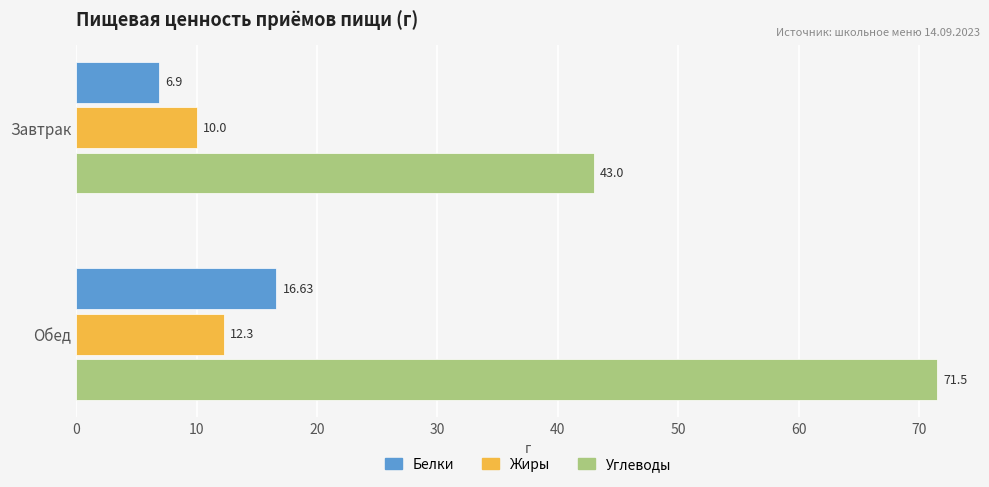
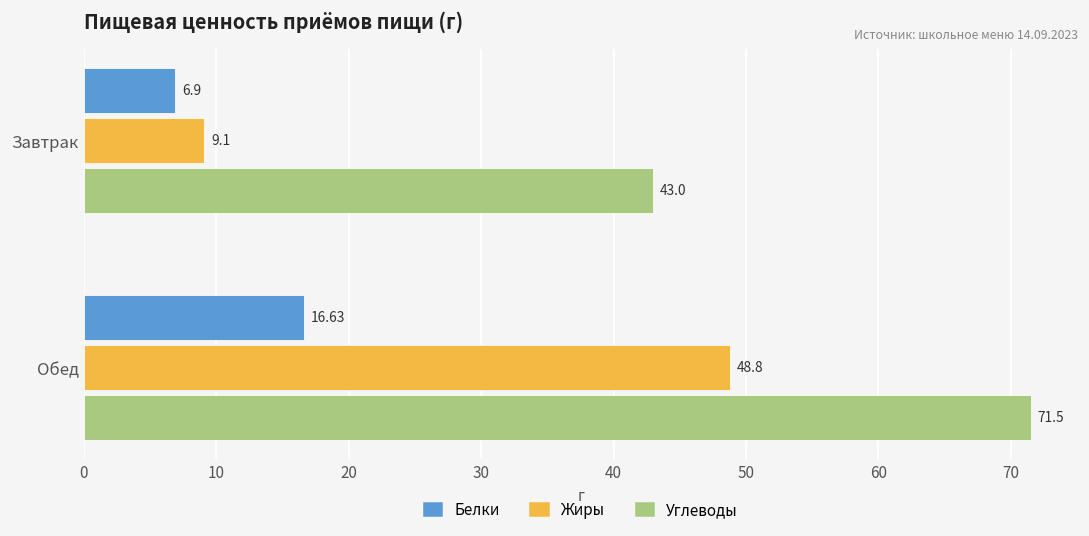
  {
    "Белки": {
      "Завтрак": 6.9,
      "Обед": 16.63
    },
    "Жиры": {
-     "Завтрак": 10.0,
-     "Обед": 12.3
+     "Завтрак": 9.1,
+     "Обед": 48.8
    },
    "Углеводы": {
      "Завтрак": 43.0,
      "Обед": 71.5
    }
  }
